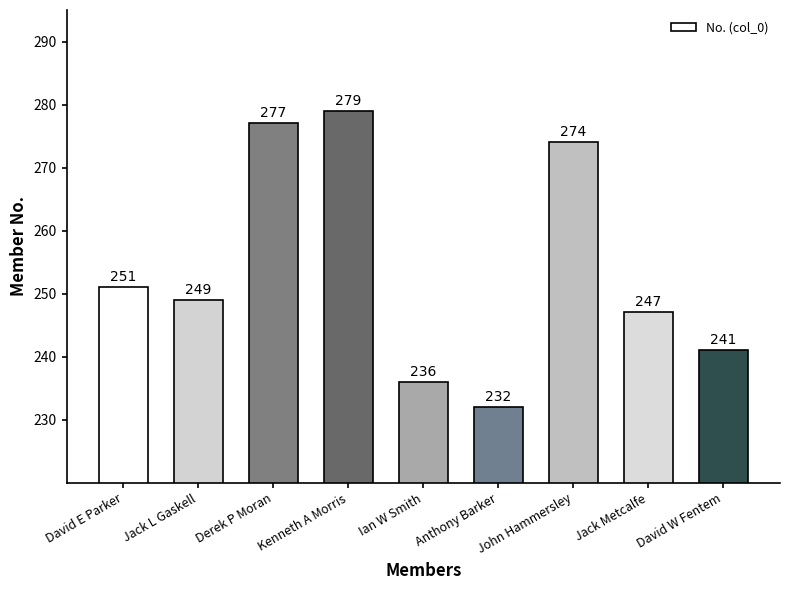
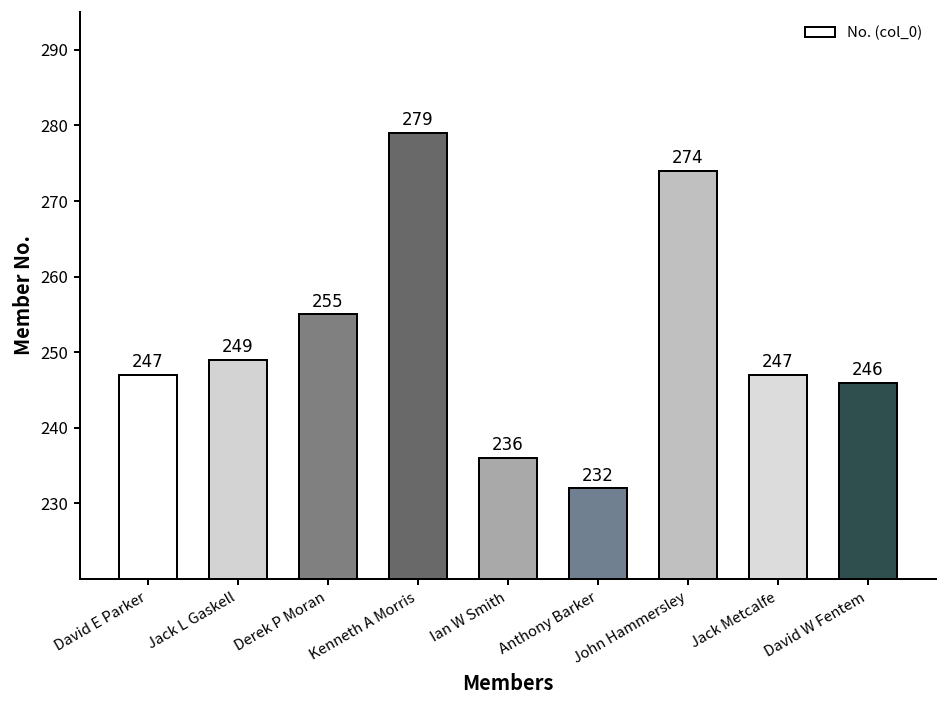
  {
-   "David E Parker": 251,
+   "David E Parker": 247,
    "Jack L Gaskell": 249,
-   "Derek P Moran": 277,
+   "Derek P Moran": 255,
    "Kenneth A Morris": 279,
    "Ian W Smith": 236,
    "Anthony Barker": 232,
    "John Hammersley": 274,
    "Jack Metcalfe": 247,
-   "David W Fentem": 241
+   "David W Fentem": 246
  }
